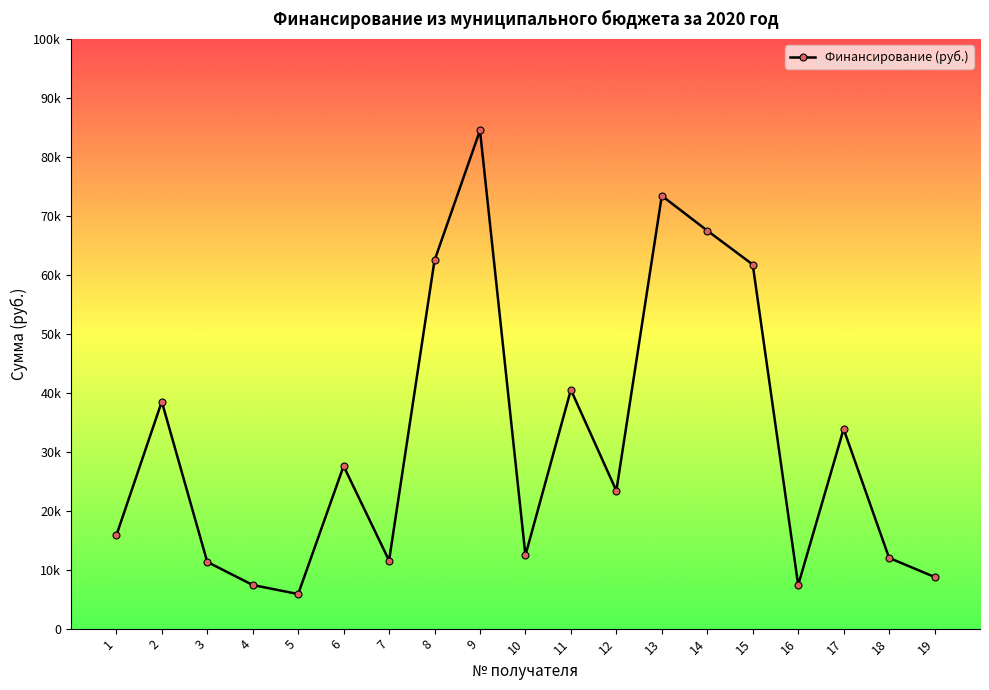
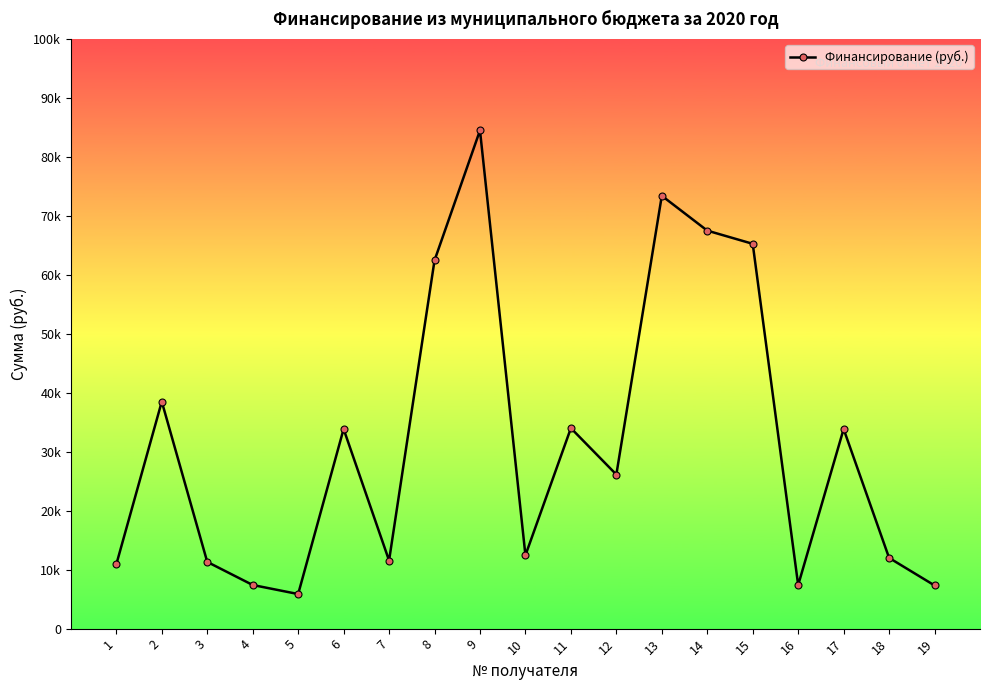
  {
-   "1": 16000,
+   "1": 11000,
    "2": 39000,
    "3": 11000,
    "4": 7000,
    "5": 6000,
-   "6": 28000,
+   "6": 34000,
    "7": 12000,
    "8": 62000,
    "9": 85000,
    "10": 12000,
-   "11": 41000,
-   "12": 23000,
+   "11": 34000,
+   "12": 26000,
    "13": 73000,
    "14": 68000,
-   "15": 62000,
+   "15": 65000,
    "16": 7000,
    "17": 34000,
    "18": 12000,
-   "19": 9000
+   "19": 7000
  }
